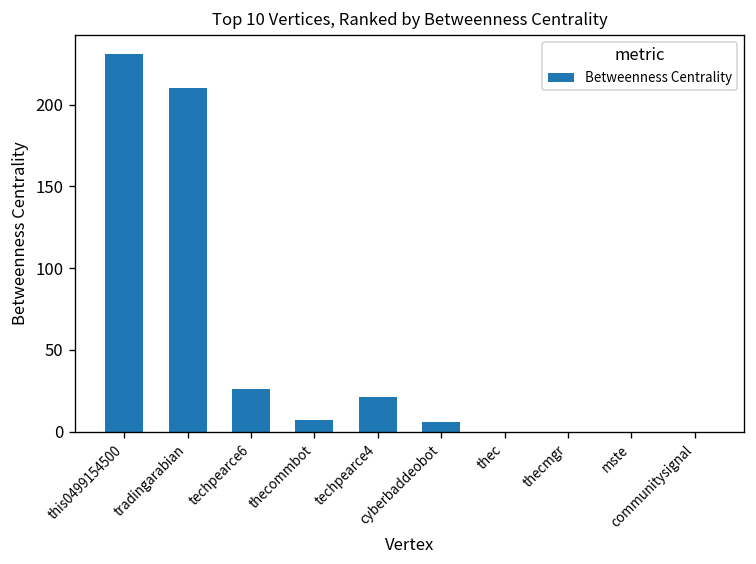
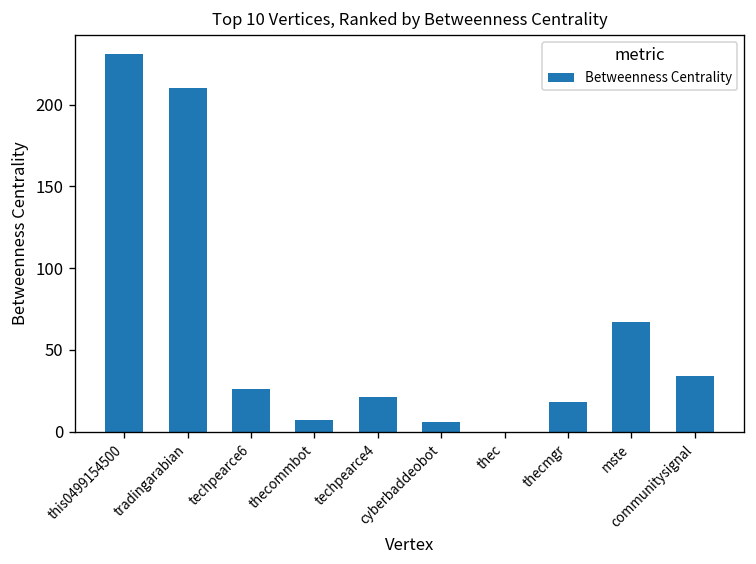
  {
    "this0499154500": 231,
    "tradingarabian": 210,
    "techpearce6": 26,
    "thecommbot": 7,
    "techpearce4": 21,
    "cyberbaddeobot": 6,
    "thec": 0,
-   "thecmgr": 0,
-   "mste": 0,
-   "communitysignal": 0
+   "thecmgr": 18,
+   "mste": 67,
+   "communitysignal": 34
  }
